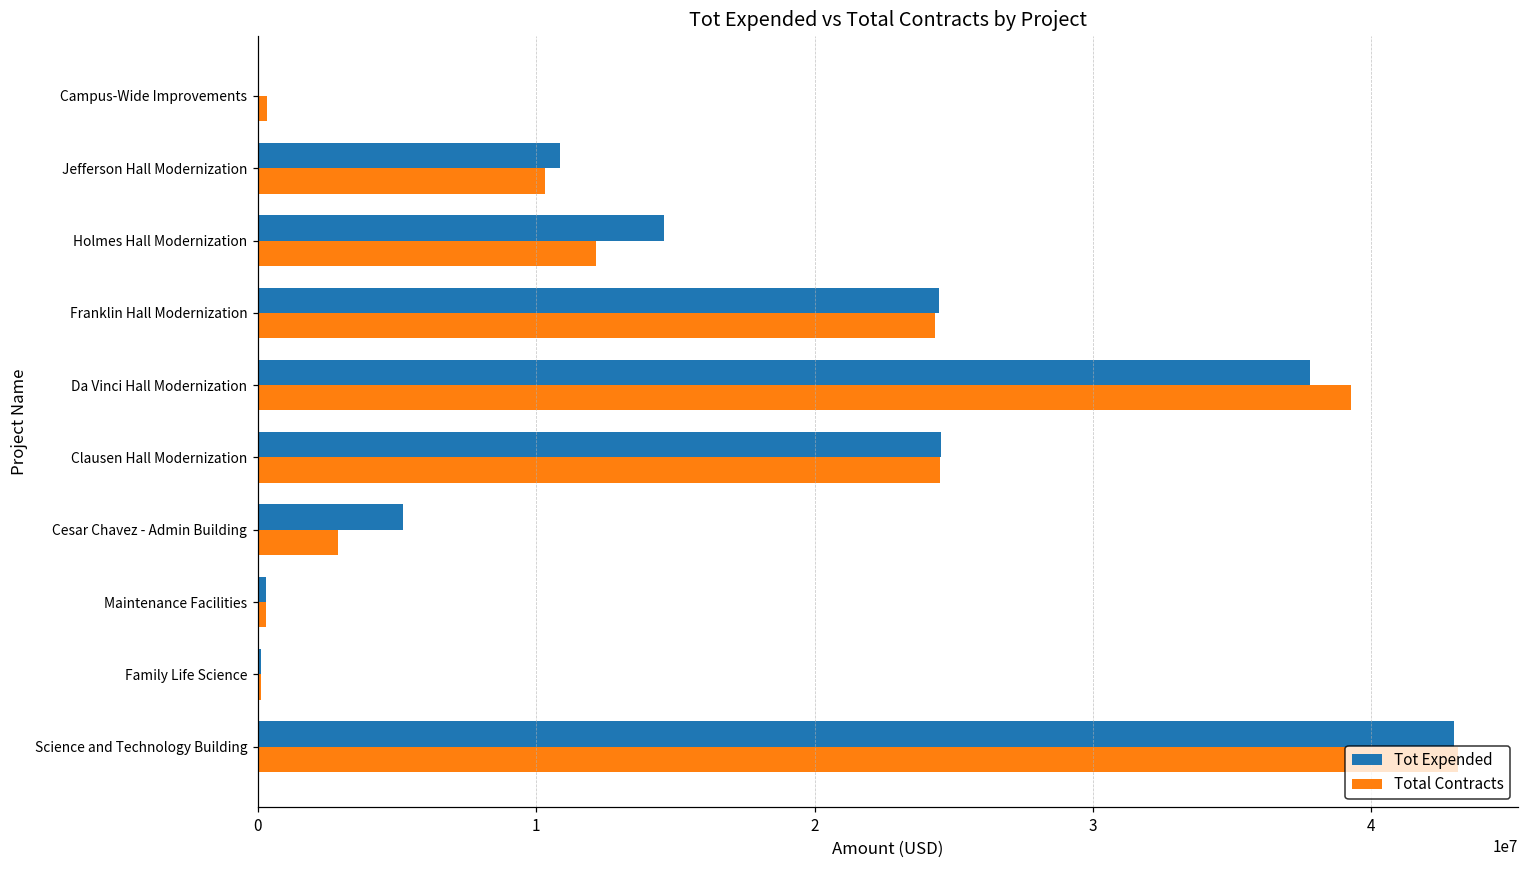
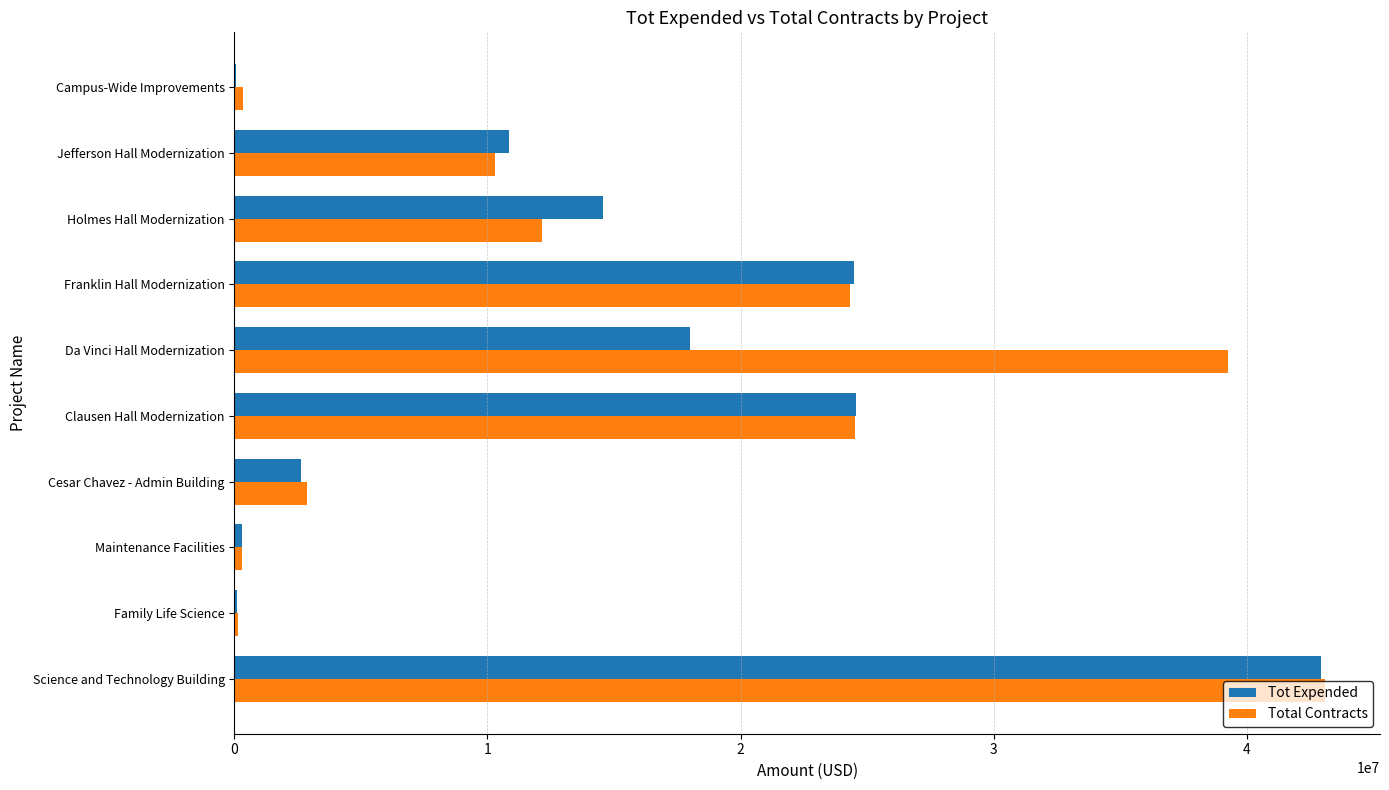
  {
    "Tot Expended": {
      "Jefferson Hall Modernization": 10900000,
      "Holmes Hall Modernization": 14600000,
      "Franklin Hall Modernization": 24500000,
-     "Da Vinci Hall Modernization": 37800000,
+     "Da Vinci Hall Modernization": 18000000,
      "Clausen Hall Modernization": 24600000,
-     "Cesar Chavez - Admin Building": 5200000,
+     "Cesar Chavez - Admin Building": 2600000,
      "Maintenance Facilities": 300000,
      "Family Life Science": 100000,
      "Science and Technology Building": 43000000
    },
    "Total Contracts": {
      "Campus-Wide Improvements": 300000,
      "Jefferson Hall Modernization": 10300000,
      "Holmes Hall Modernization": 12200000,
      "Franklin Hall Modernization": 24300000,
      "Da Vinci Hall Modernization": 39300000,
      "Clausen Hall Modernization": 24500000,
      "Cesar Chavez - Admin Building": 2900000,
      "Maintenance Facilities": 300000,
      "Family Life Science": 100000
    }
  }
